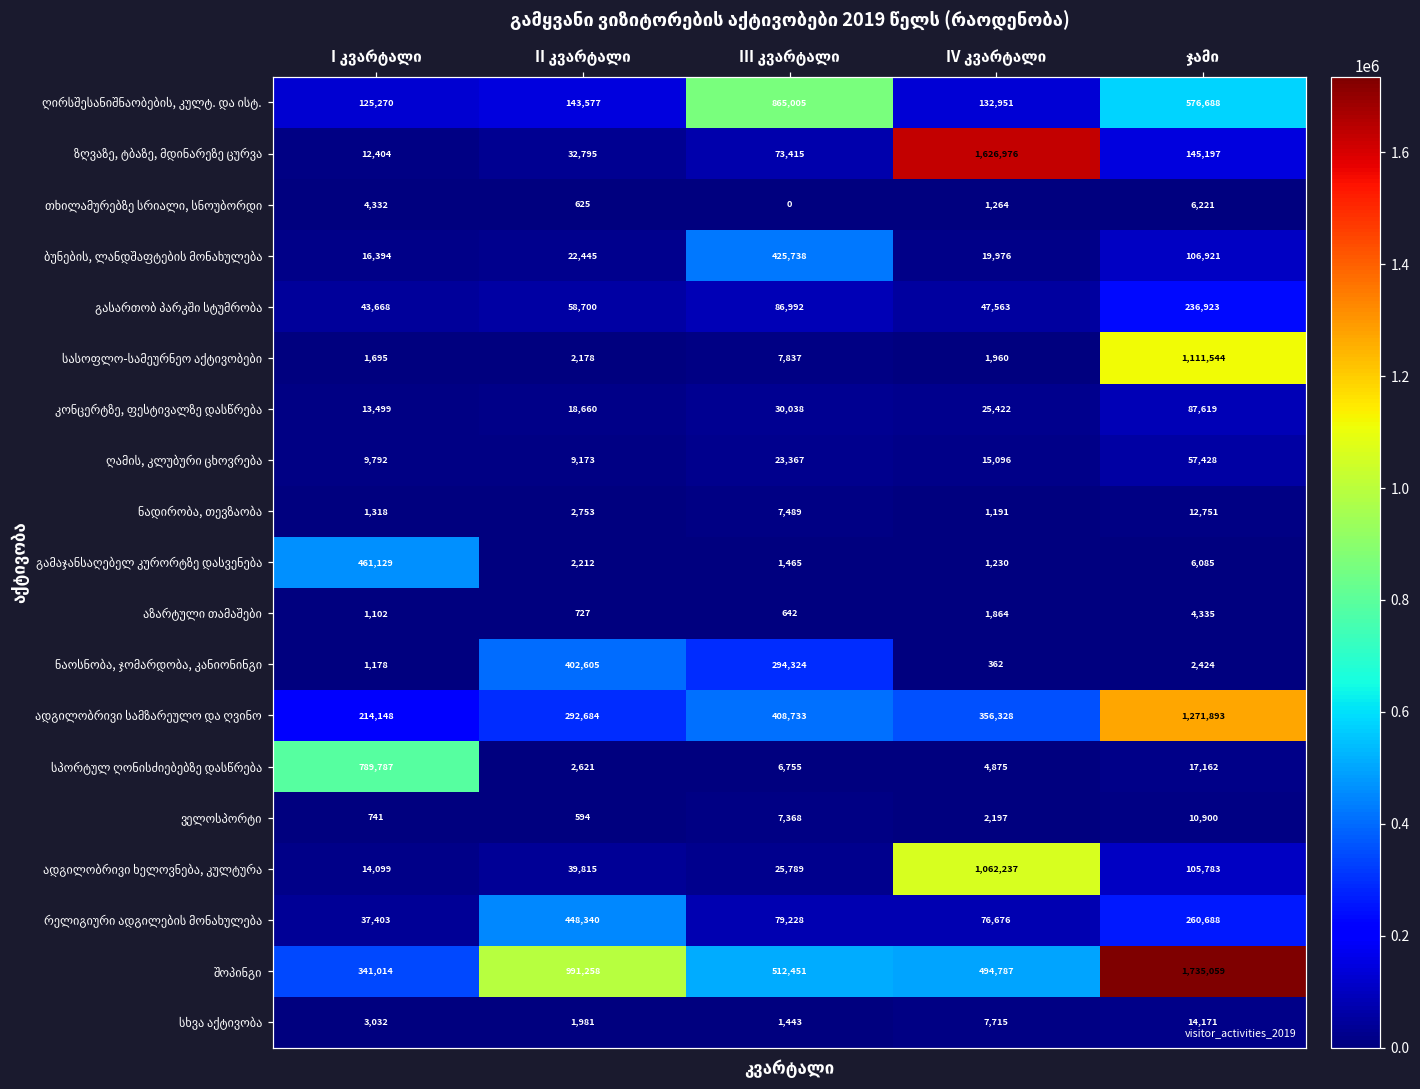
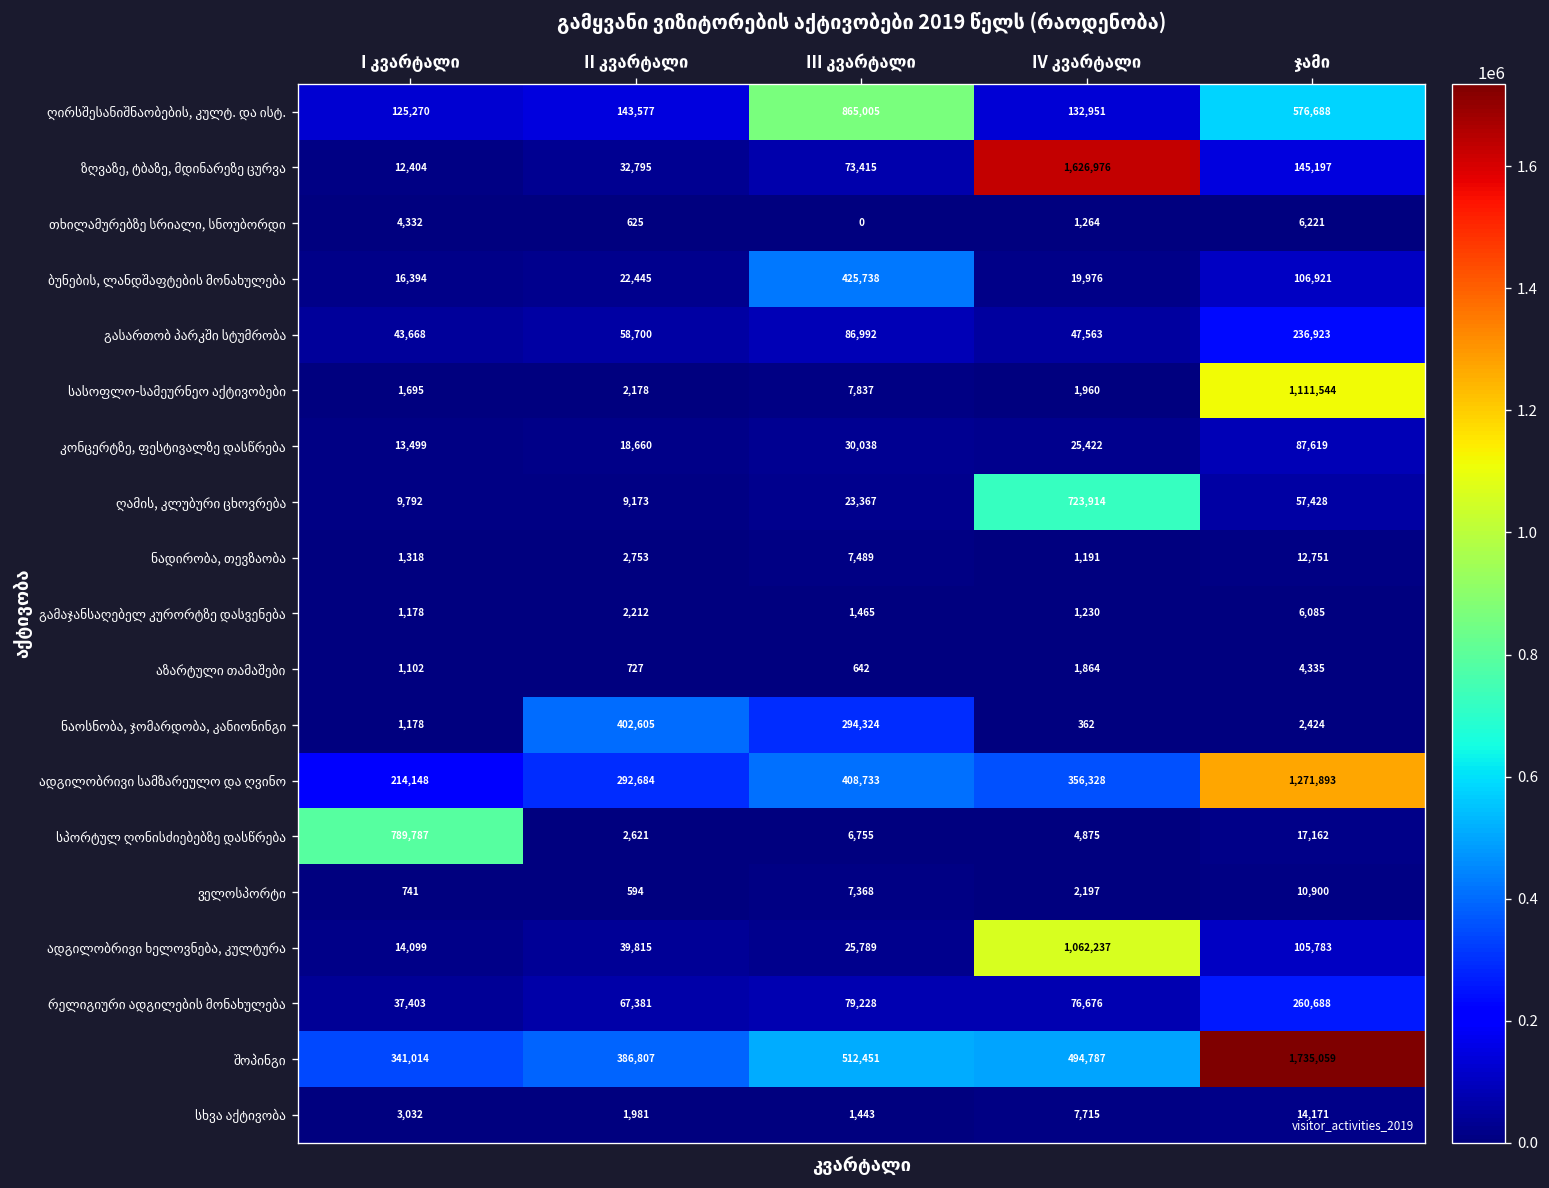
  {
    "ღირსშესანიშნაობების, კულტ. და ისტ.": {
      "I კვარტალი": "125,270",
      "II კვარტალი": "143,577",
      "III კვარტალი": "865,005",
      "IV კვარტალი": "132,951",
      "ჯამი": "576,688"
    },
    "ზღვაზე, ტბაზე, მდინარეზე ცურვა": {
      "I კვარტალი": "12,404",
      "II კვარტალი": "32,795",
      "III კვარტალი": "73,415",
      "IV კვარტალი": "1,626,976",
      "ჯამი": "145,197"
    },
    "თხილამურებზე სრიალი, სნოუბორდი": {
      "I კვარტალი": "4,332",
      "II კვარტალი": "625",
      "III კვარტალი": "0",
      "IV კვარტალი": "1,264",
      "ჯამი": "6,221"
    },
    "ბუნების, ლანდშაფტების მონახულება": {
      "I კვარტალი": "16,394",
      "II კვარტალი": "22,445",
      "III კვარტალი": "425,738",
      "IV კვარტალი": "19,976",
      "ჯამი": "106,921"
    },
    "გასართობ პარკში სტუმრობა": {
      "I კვარტალი": "43,668",
      "II კვარტალი": "58,700",
      "III კვარტალი": "86,992",
      "IV კვარტალი": "47,563",
      "ჯამი": "236,923"
    },
    "სასოფლო-სამეურნეო აქტივობები": {
      "I კვარტალი": "1,695",
      "II კვარტალი": "2,178",
      "III კვარტალი": "7,837",
      "IV კვარტალი": "1,960",
      "ჯამი": "1,111,544"
    },
    "კონცერტზე, ფესტივალზე დასწრება": {
      "I კვარტალი": "13,499",
      "II კვარტალი": "18,660",
      "III კვარტალი": "30,038",
      "IV კვარტალი": "25,422",
      "ჯამი": "87,619"
    },
    "ღამის, კლუბური ცხოვრება": {
      "I კვარტალი": "9,792",
      "II კვარტალი": "9,173",
      "III კვარტალი": "23,367",
-     "IV კვარტალი": "15,096",
+     "IV კვარტალი": "723,914",
      "ჯამი": "57,428"
    },
    "ნადირობა, თევზაობა": {
      "I კვარტალი": "1,318",
      "II კვარტალი": "2,753",
      "III კვარტალი": "7,489",
      "IV კვარტალი": "1,191",
      "ჯამი": "12,751"
    },
    "გამაჯანსაღებელ კურორტზე დასვენება": {
-     "I კვარტალი": "461,129",
+     "I კვარტალი": "1,178",
      "II კვარტალი": "2,212",
      "III კვარტალი": "1,465",
      "IV კვარტალი": "1,230",
      "ჯამი": "6,085"
    },
    "აზარტული თამაშები": {
      "I კვარტალი": "1,102",
      "II კვარტალი": "727",
      "III კვარტალი": "642",
      "IV კვარტალი": "1,864",
      "ჯამი": "4,335"
    },
    "ნაოსნობა, ჯომარდობა, კანიონინგი": {
      "I კვარტალი": "1,178",
      "II კვარტალი": "402,605",
      "III კვარტალი": "294,324",
      "IV კვარტალი": "362",
      "ჯამი": "2,424"
    },
    "ადგილობრივი სამზარეულო და ღვინო": {
      "I კვარტალი": "214,148",
      "II კვარტალი": "292,684",
      "III კვარტალი": "408,733",
      "IV კვარტალი": "356,328",
      "ჯამი": "1,271,893"
    },
    "სპორტულ ღონისძიებებზე დასწრება": {
      "I კვარტალი": "789,787",
      "II კვარტალი": "2,621",
      "III კვარტალი": "6,755",
      "IV კვარტალი": "4,875",
      "ჯამი": "17,162"
    },
    "ველოსპორტი": {
      "I კვარტალი": "741",
      "II კვარტალი": "594",
      "III კვარტალი": "7,368",
      "IV კვარტალი": "2,197",
      "ჯამი": "10,900"
    },
    "ადგილობრივი ხელოვნება, კულტურა": {
      "I კვარტალი": "14,099",
      "II კვარტალი": "39,815",
      "III კვარტალი": "25,789",
      "IV კვარტალი": "1,062,237",
      "ჯამი": "105,783"
    },
    "რელიგიური ადგილების მონახულება": {
      "I კვარტალი": "37,403",
-     "II კვარტალი": "448,340",
+     "II კვარტალი": "67,381",
      "III კვარტალი": "79,228",
      "IV კვარტალი": "76,676",
      "ჯამი": "260,688"
    },
    "შოპინგი": {
      "I კვარტალი": "341,014",
-     "II კვარტალი": "991,258",
+     "II კვარტალი": "386,807",
      "III კვარტალი": "512,451",
      "IV კვარტალი": "494,787",
      "ჯამი": "1,735,059"
    },
    "სხვა აქტივობა": {
      "I კვარტალი": "3,032",
      "II კვარტალი": "1,981",
      "III კვარტალი": "1,443",
      "IV კვარტალი": "7,715"
    }
  }
